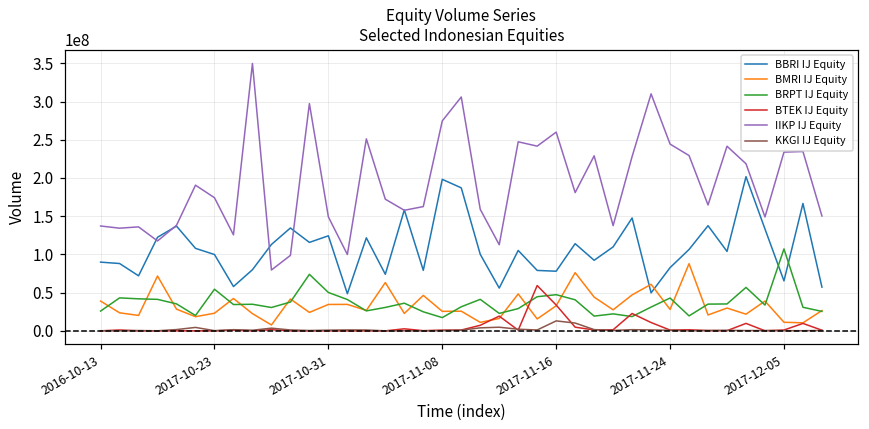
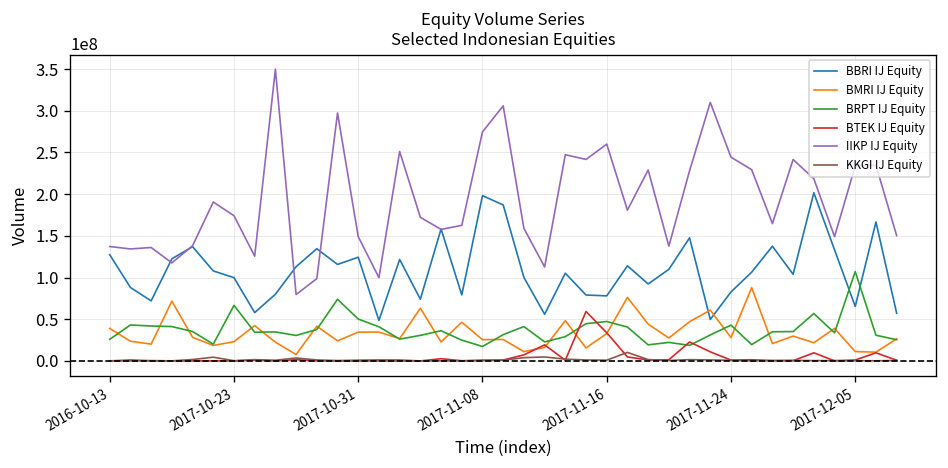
  {
    "BBRI IJ Equity": {
-     "2016-10-13": 90000000,
+     "2016-10-13": 130000000,
      "2017-10-23": 100000000,
      "2017-10-31": 120000000,
      "2017-11-08": 200000000,
      "2017-11-16": 80000000,
      "2017-11-24": 80000000,
      "2017-12-05": 70000000
    },
    "BMRI IJ Equity": {
      "2016-10-13": 40000000,
      "2017-10-23": 20000000,
      "2017-10-31": 30000000,
      "2017-11-08": 30000000,
      "2017-11-24": 30000000,
      "2017-12-05": 10000000
    },
    "BRPT IJ Equity": {
      "2016-10-13": 30000000,
-     "2017-10-23": 50000000,
+     "2017-10-23": 70000000,
      "2017-10-31": 50000000,
      "2017-11-08": 20000000,
      "2017-11-16": 50000000,
      "2017-11-24": 40000000,
      "2017-12-05": 110000000
    },
    "IIKP IJ Equity": {
      "2016-10-13": 140000000,
      "2017-10-23": 170000000,
      "2017-10-31": 150000000,
      "2017-11-08": 270000000,
      "2017-11-16": 260000000,
      "2017-11-24": 240000000
    },
    "KKGI IJ Equity": {
-     "2017-11-16": 10000000
+     "2017-11-16": 0
    }
  }
